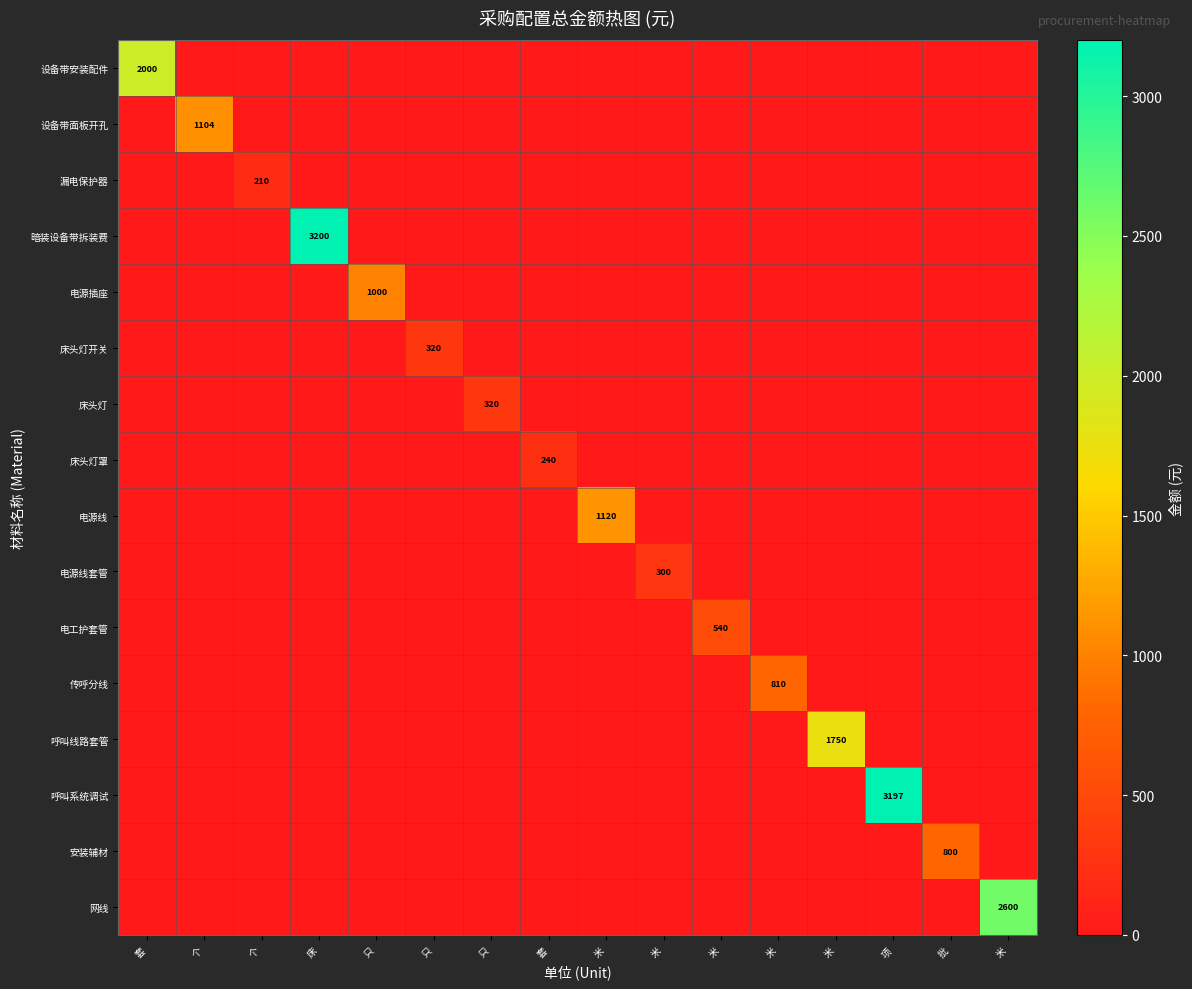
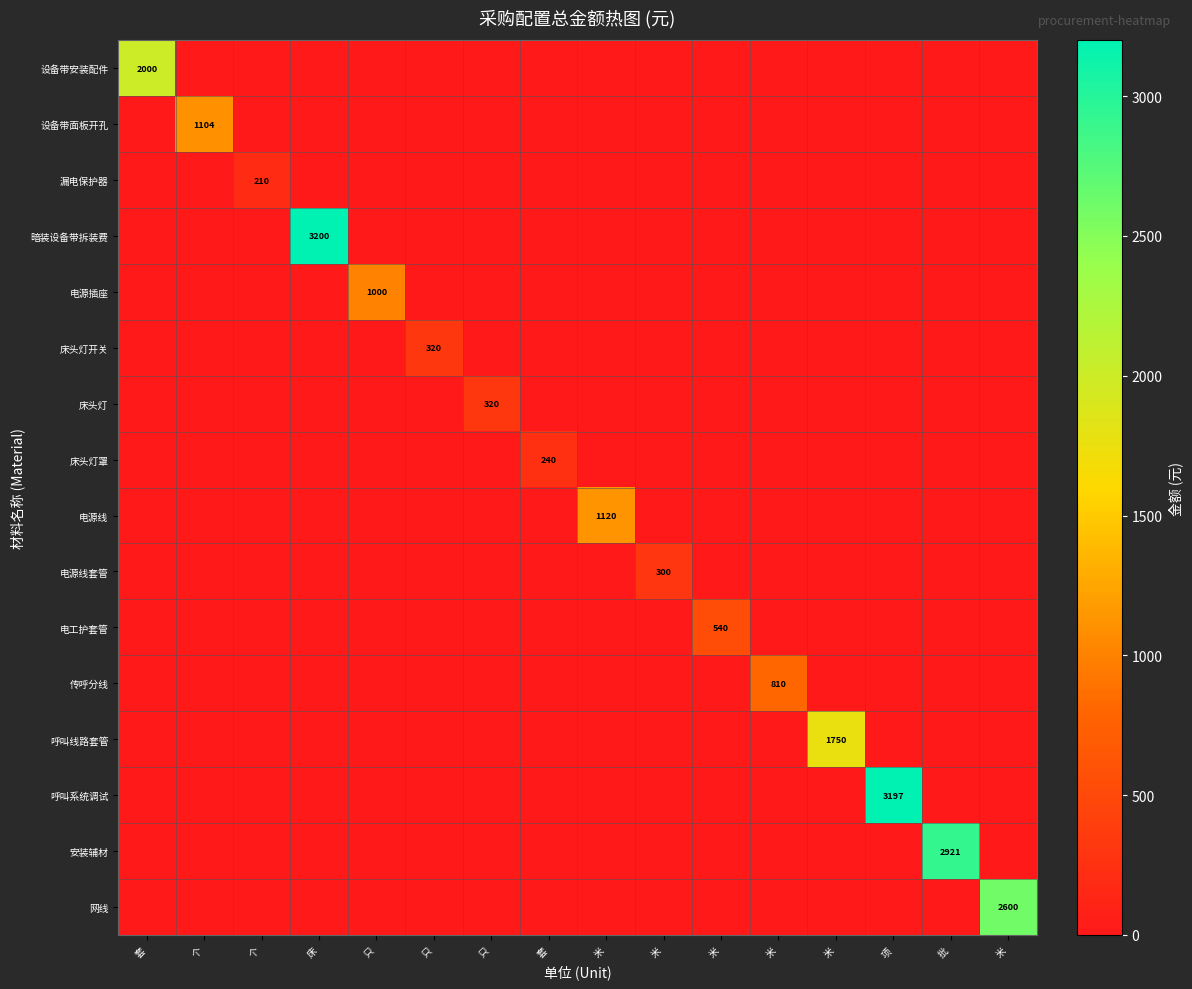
  {
    "暗装设备带拆装费": {
      "床": 3200
    },
    "呼叫系统调试": {
      "项": 3197
    },
    "安装辅材": {
-     "批": 800
+     "批": 2921
    }
  }
